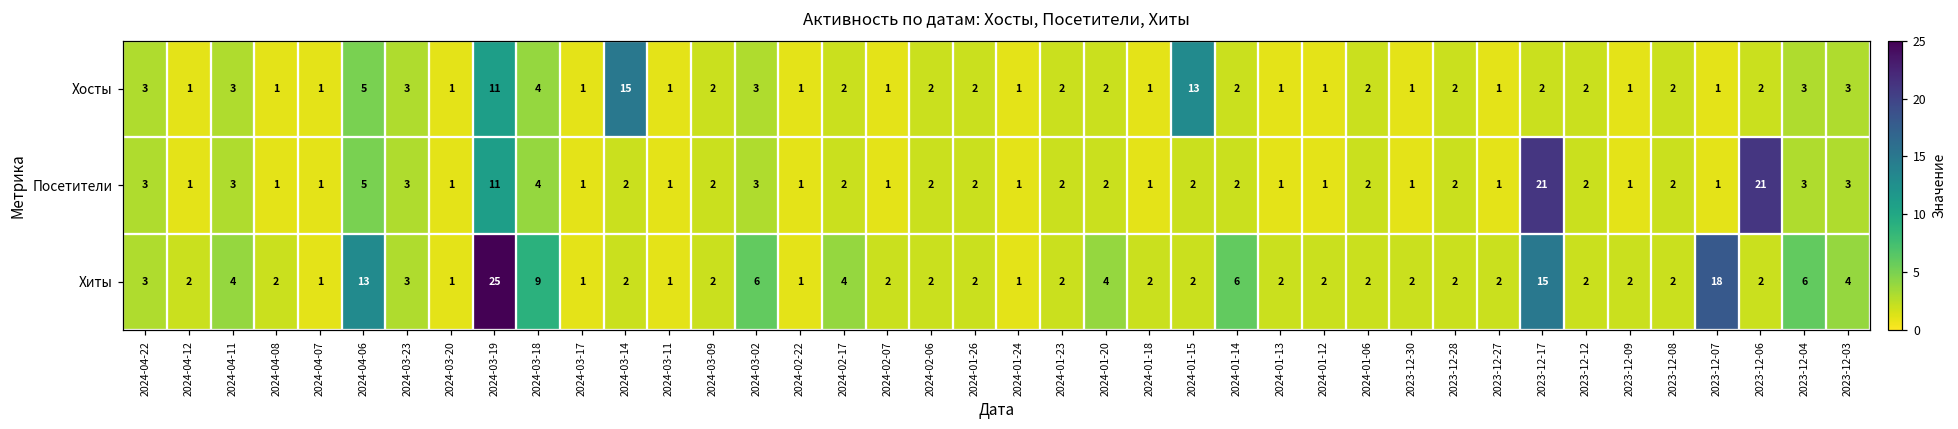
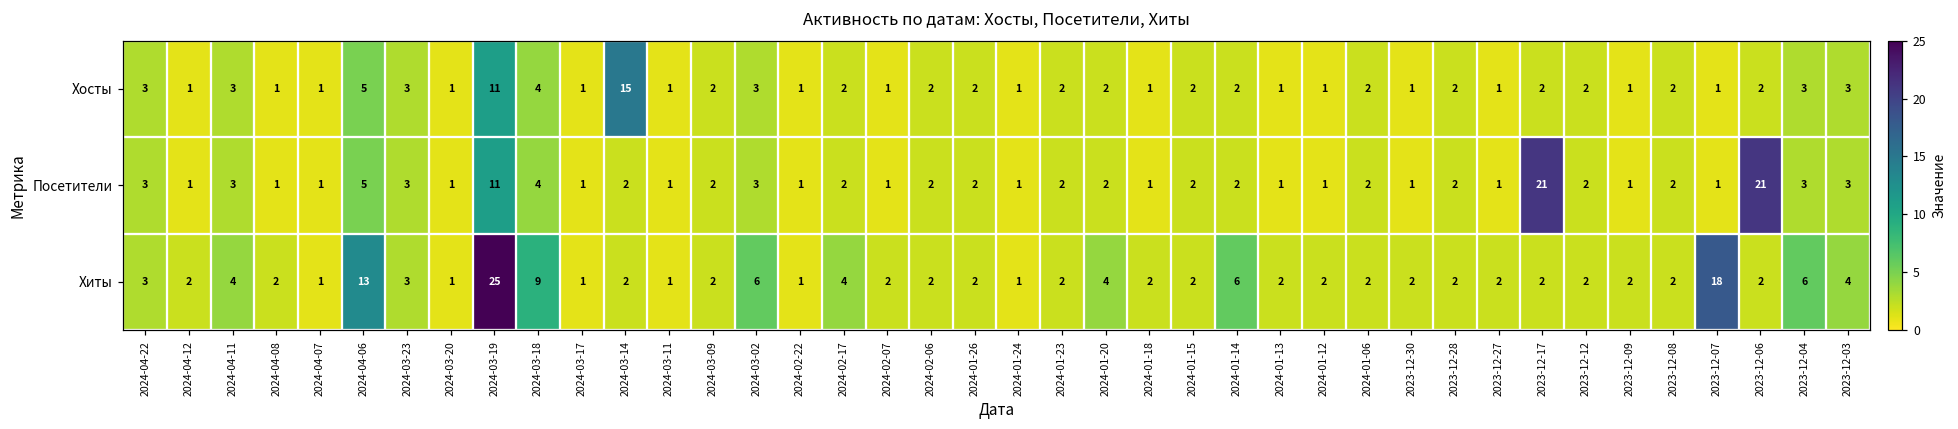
  {
    "Хосты": {
      "2024-04-22": 3,
      "2024-04-12": 1,
      "2024-04-11": 3,
      "2024-04-08": 1,
      "2024-04-07": 1,
      "2024-04-06": 5,
      "2024-03-23": 3,
      "2024-03-20": 1,
      "2024-03-19": 11,
      "2024-03-18": 4,
      "2024-03-17": 1,
      "2024-03-14": 15,
      "2024-03-11": 1,
      "2024-03-09": 2,
      "2024-03-02": 3,
      "2024-02-22": 1,
      "2024-02-17": 2,
      "2024-02-07": 1,
      "2024-02-06": 2,
      "2024-01-26": 2,
      "2024-01-24": 1,
      "2024-01-23": 2,
      "2024-01-20": 2,
      "2024-01-18": 1,
-     "2024-01-15": 13,
+     "2024-01-15": 2,
      "2024-01-14": 2,
      "2024-01-13": 1,
      "2024-01-12": 1,
      "2024-01-06": 2,
      "2023-12-30": 1,
      "2023-12-28": 2,
      "2023-12-27": 1,
      "2023-12-17": 2,
      "2023-12-12": 2,
      "2023-12-09": 1,
      "2023-12-08": 2,
      "2023-12-07": 1,
      "2023-12-06": 2,
      "2023-12-04": 3,
      "2023-12-03": 3
    },
    "Посетители": {
      "2024-04-22": 3,
      "2024-04-12": 1,
      "2024-04-11": 3,
      "2024-04-08": 1,
      "2024-04-07": 1,
      "2024-04-06": 5,
      "2024-03-23": 3,
      "2024-03-20": 1,
      "2024-03-19": 11,
      "2024-03-18": 4,
      "2024-03-17": 1,
      "2024-03-14": 2,
      "2024-03-11": 1,
      "2024-03-09": 2,
      "2024-03-02": 3,
      "2024-02-22": 1,
      "2024-02-17": 2,
      "2024-02-07": 1,
      "2024-02-06": 2,
      "2024-01-26": 2,
      "2024-01-24": 1,
      "2024-01-23": 2,
      "2024-01-20": 2,
      "2024-01-18": 1,
      "2024-01-15": 2,
      "2024-01-14": 2,
      "2024-01-13": 1,
      "2024-01-12": 1,
      "2024-01-06": 2,
      "2023-12-30": 1,
      "2023-12-28": 2,
      "2023-12-27": 1,
      "2023-12-17": 21,
      "2023-12-12": 2,
      "2023-12-09": 1,
      "2023-12-08": 2,
      "2023-12-07": 1,
      "2023-12-06": 21,
      "2023-12-04": 3,
      "2023-12-03": 3
    },
    "Хиты": {
      "2024-04-22": 3,
      "2024-04-12": 2,
      "2024-04-11": 4,
      "2024-04-08": 2,
      "2024-04-07": 1,
      "2024-04-06": 13,
      "2024-03-23": 3,
      "2024-03-20": 1,
      "2024-03-19": 25,
      "2024-03-18": 9,
      "2024-03-17": 1,
      "2024-03-14": 2,
      "2024-03-11": 1,
      "2024-03-09": 2,
      "2024-03-02": 6,
      "2024-02-22": 1,
      "2024-02-17": 4,
      "2024-02-07": 2,
      "2024-02-06": 2,
      "2024-01-26": 2,
      "2024-01-24": 1,
      "2024-01-23": 2,
      "2024-01-20": 4,
      "2024-01-18": 2,
      "2024-01-15": 2,
      "2024-01-14": 6,
      "2024-01-13": 2,
      "2024-01-12": 2,
      "2024-01-06": 2,
      "2023-12-30": 2,
      "2023-12-28": 2,
      "2023-12-27": 2,
-     "2023-12-17": 15,
+     "2023-12-17": 2,
      "2023-12-12": 2,
      "2023-12-09": 2,
      "2023-12-08": 2,
      "2023-12-07": 18,
      "2023-12-06": 2,
      "2023-12-04": 6,
      "2023-12-03": 4
    }
  }
